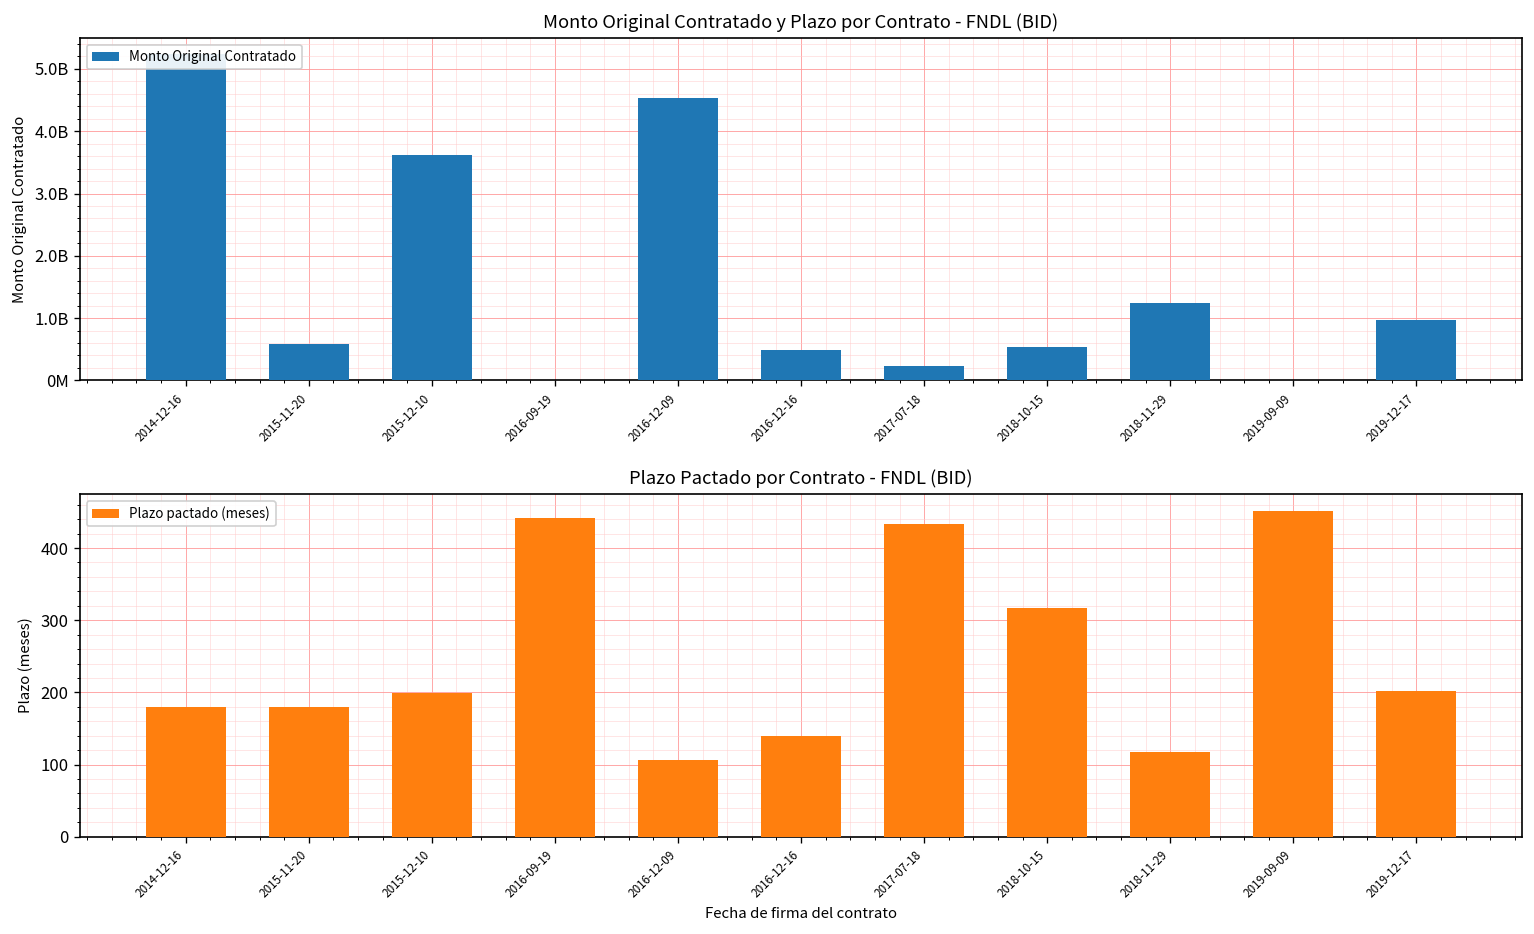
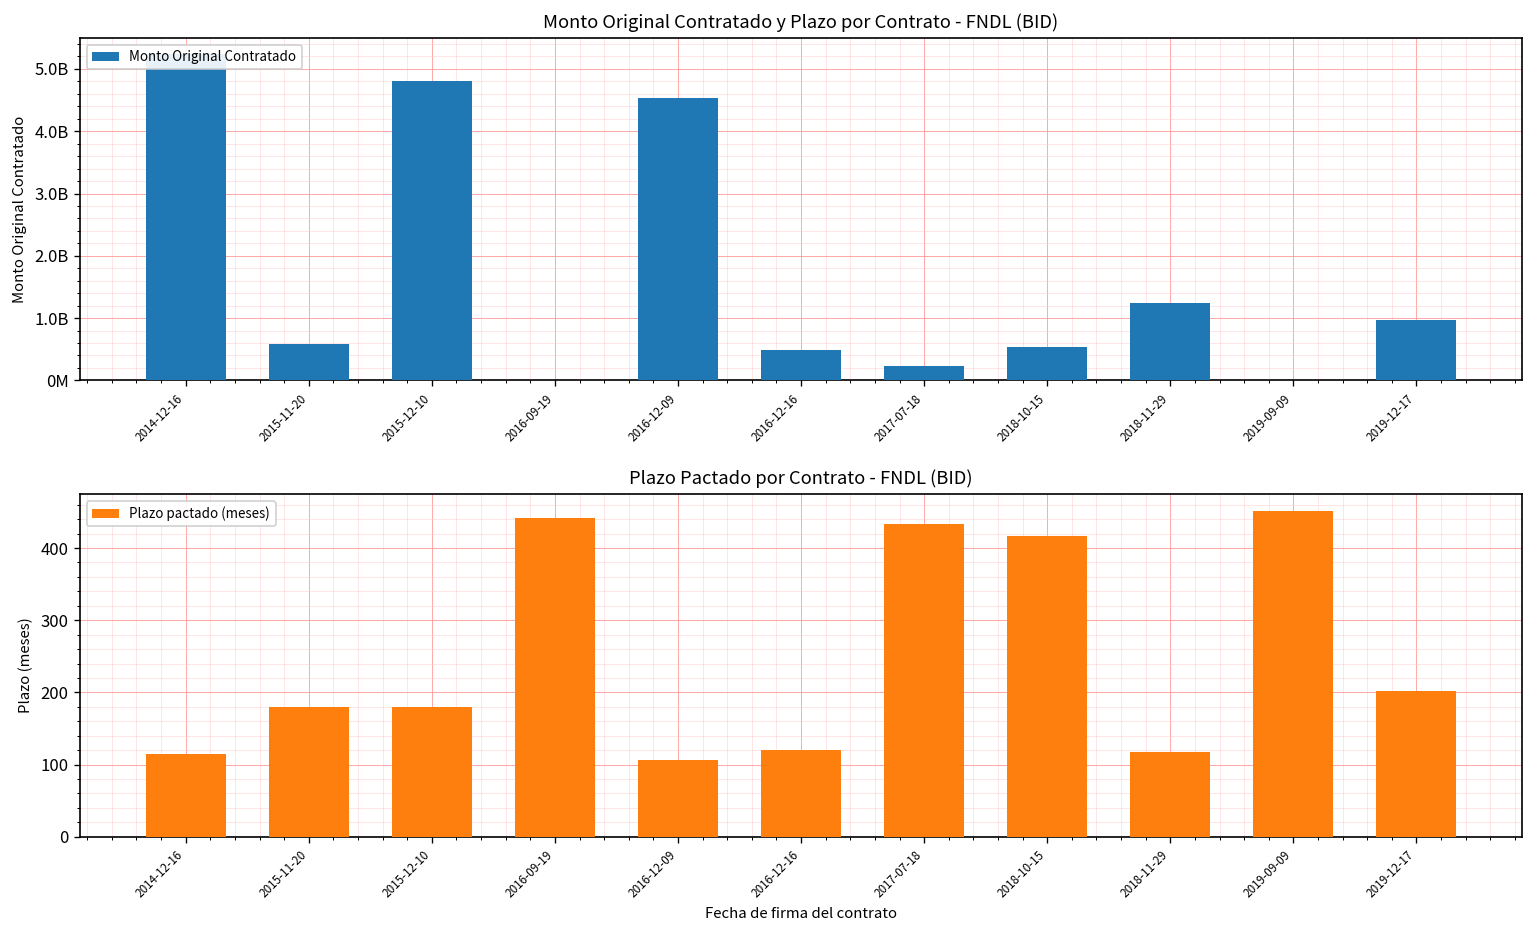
  {
    "Monto Original Contratado y Plazo por Contrato - FNDL (BID)": {
      "2015-11-20": 600000000,
-     "2015-12-10": 3600000000,
+     "2015-12-10": 4800000000,
      "2016-12-09": 4500000000,
      "2016-12-16": 500000000,
      "2017-07-18": 200000000,
      "2018-10-15": 500000000,
      "2018-11-29": 1200000000,
      "2019-12-17": 1000000000
    },
    "Plazo Pactado por Contrato - FNDL (BID)": {
-     "2014-12-16": 180,
+     "2014-12-16": 110,
      "2015-11-20": 180,
-     "2015-12-10": 200,
+     "2015-12-10": 180,
      "2016-09-19": 440,
      "2016-12-09": 110,
-     "2016-12-16": 140,
+     "2016-12-16": 120,
      "2017-07-18": 430,
-     "2018-10-15": 320,
+     "2018-10-15": 420,
      "2018-11-29": 120,
      "2019-09-09": 450,
      "2019-12-17": 200
    }
  }
